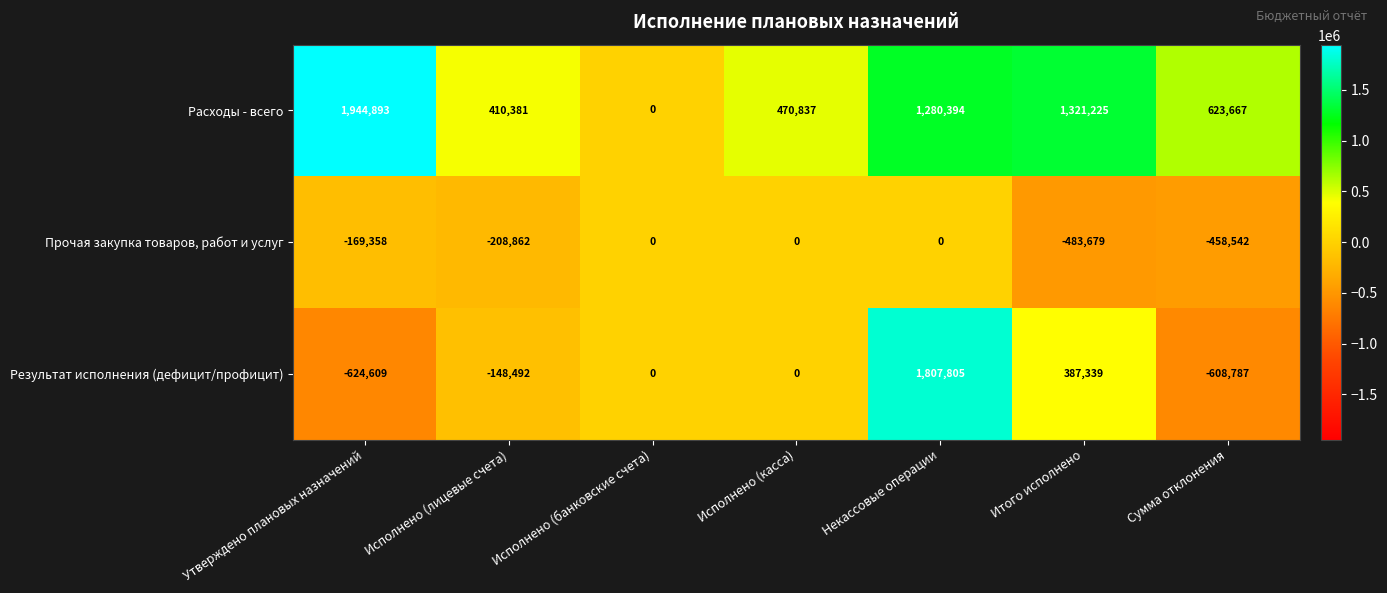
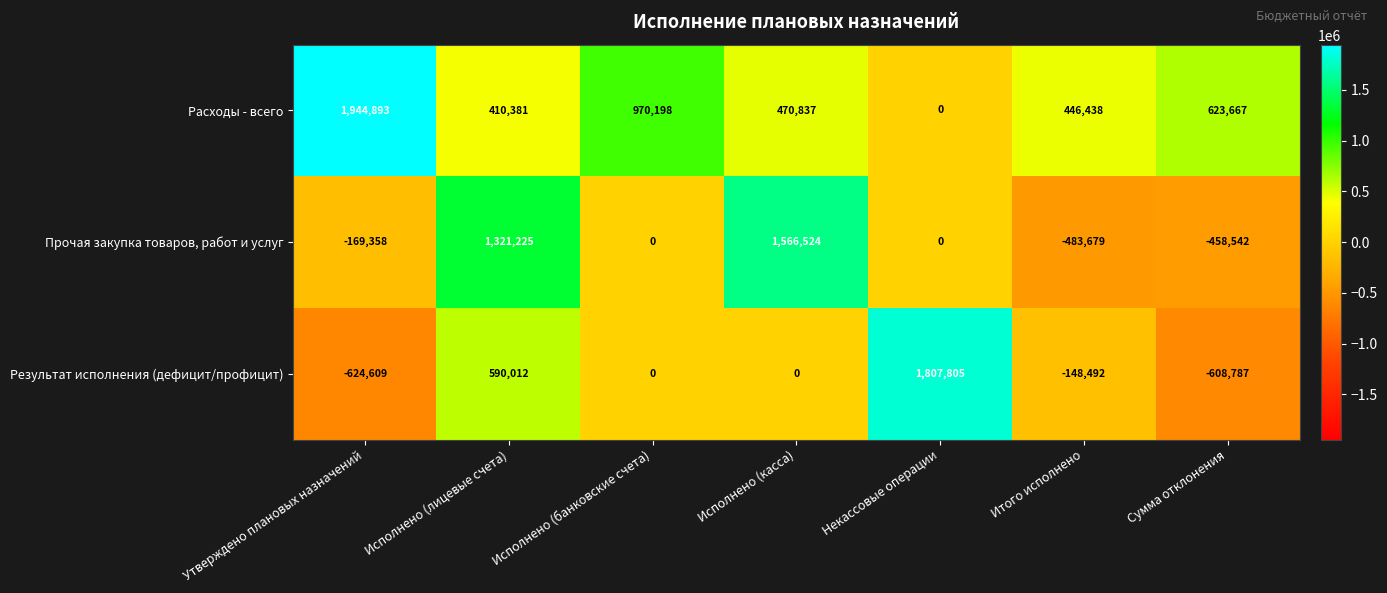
  {
    "Расходы - всего": {
      "Утверждено плановых назначений": "1,944,893",
      "Исполнено (лицевые счета)": "410,381",
-     "Исполнено (банковские счета)": "0",
+     "Исполнено (банковские счета)": "970,198",
      "Исполнено (касса)": "470,837",
-     "Некассовые операции": "1,280,394",
-     "Итого исполнено": "1,321,225",
+     "Некассовые операции": "0",
+     "Итого исполнено": "446,438",
      "Сумма отклонения": "623,667"
    },
    "Прочая закупка товаров, работ и услуг": {
      "Утверждено плановых назначений": "-169,358",
-     "Исполнено (лицевые счета)": "-208,862",
+     "Исполнено (лицевые счета)": "1,321,225",
      "Исполнено (банковские счета)": "0",
-     "Исполнено (касса)": "0",
+     "Исполнено (касса)": "1,566,524",
      "Некассовые операции": "0",
      "Итого исполнено": "-483,679",
      "Сумма отклонения": "-458,542"
    },
    "Результат исполнения (дефицит/профицит)": {
      "Утверждено плановых назначений": "-624,609",
-     "Исполнено (лицевые счета)": "-148,492",
+     "Исполнено (лицевые счета)": "590,012",
      "Исполнено (банковские счета)": "0",
      "Исполнено (касса)": "0",
      "Некассовые операции": "1,807,805",
-     "Итого исполнено": "387,339",
+     "Итого исполнено": "-148,492",
      "Сумма отклонения": "-608,787"
    }
  }
